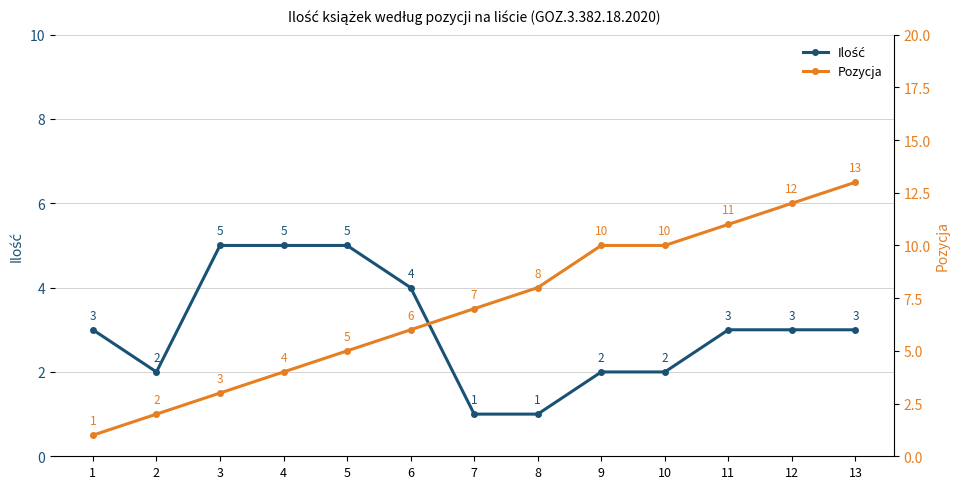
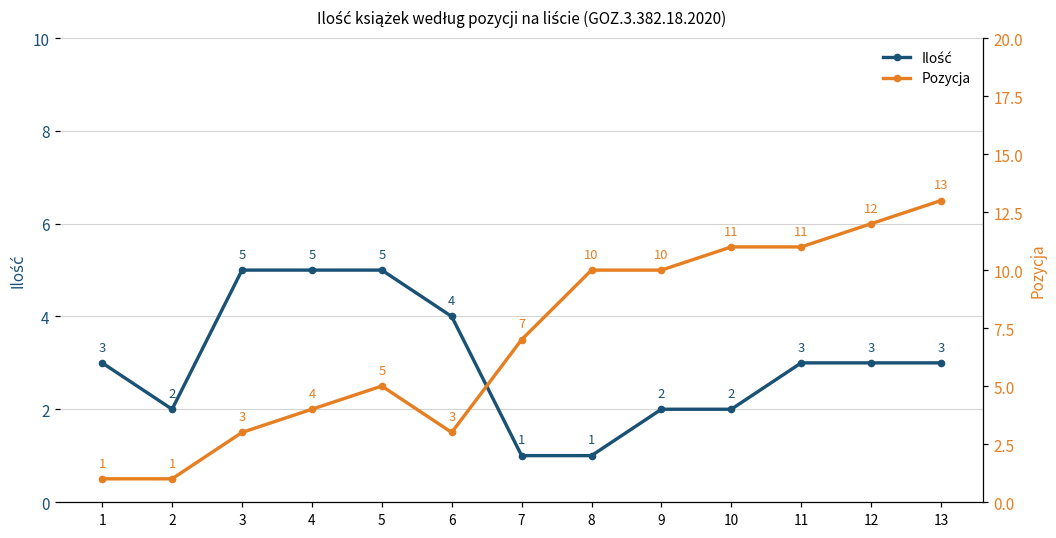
  {
    "Ilość": {
      "1": 3,
      "2": 2,
      "3": 5,
      "4": 5,
      "5": 5,
      "6": 4,
      "7": 1,
      "8": 1,
      "9": 2,
      "10": 2,
      "11": 3,
      "12": 3,
      "13": 3
    },
    "Pozycja": {
      "1": 1,
-     "2": 2,
+     "2": 1,
      "3": 3,
      "4": 4,
      "5": 5,
-     "6": 6,
+     "6": 3,
      "7": 7,
-     "8": 8,
+     "8": 10,
      "9": 10,
-     "10": 10,
+     "10": 11,
      "11": 11,
      "12": 12,
      "13": 13
    }
  }
